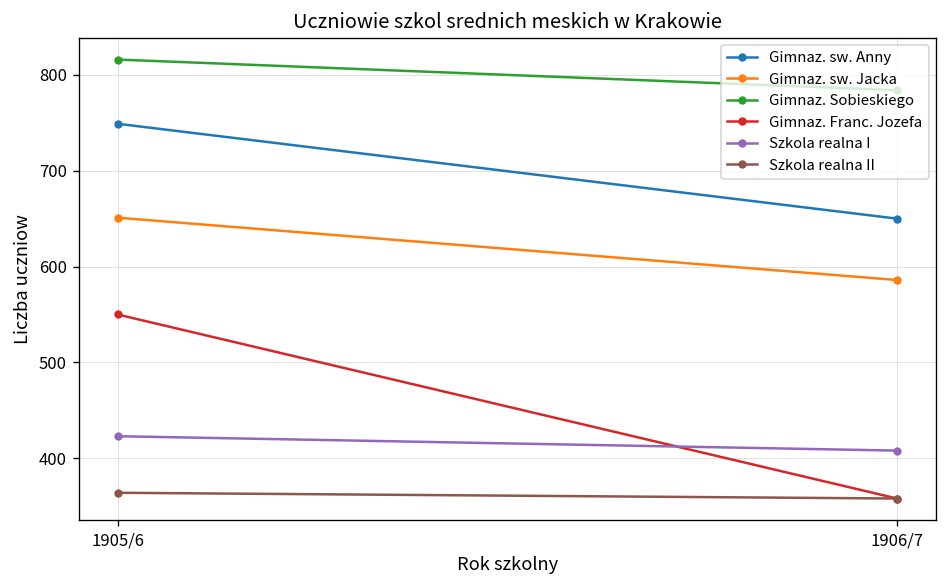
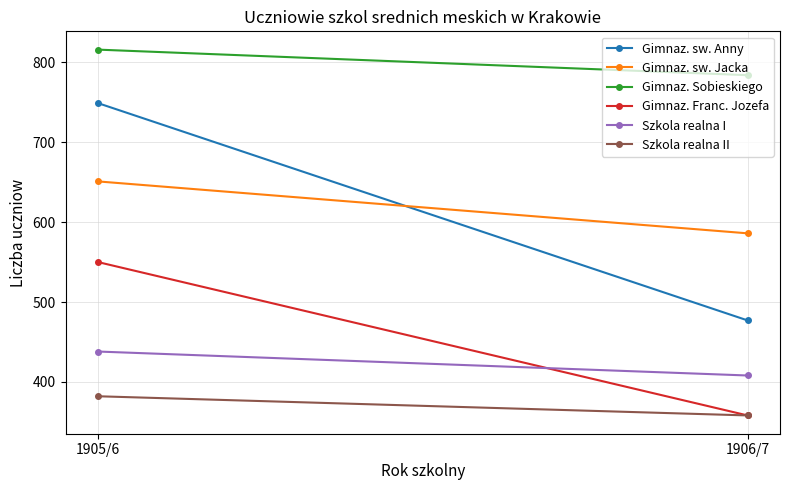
  {
    "Gimnaz. sw. Anny": {
      "1905/6": 750,
-     "1906/7": 650
+     "1906/7": 480
    },
    "Gimnaz. sw. Jacka": {
      "1905/6": 650,
      "1906/7": 590
    },
    "Gimnaz. Sobieskiego": {
      "1905/6": 820
    },
    "Gimnaz. Franc. Jozefa": {
      "1905/6": 550
    },
    "Szkola realna I": {
-     "1905/6": 420,
+     "1905/6": 440,
      "1906/7": 410
    },
    "Szkola realna II": {
-     "1905/6": 360
+     "1905/6": 380
    }
  }
